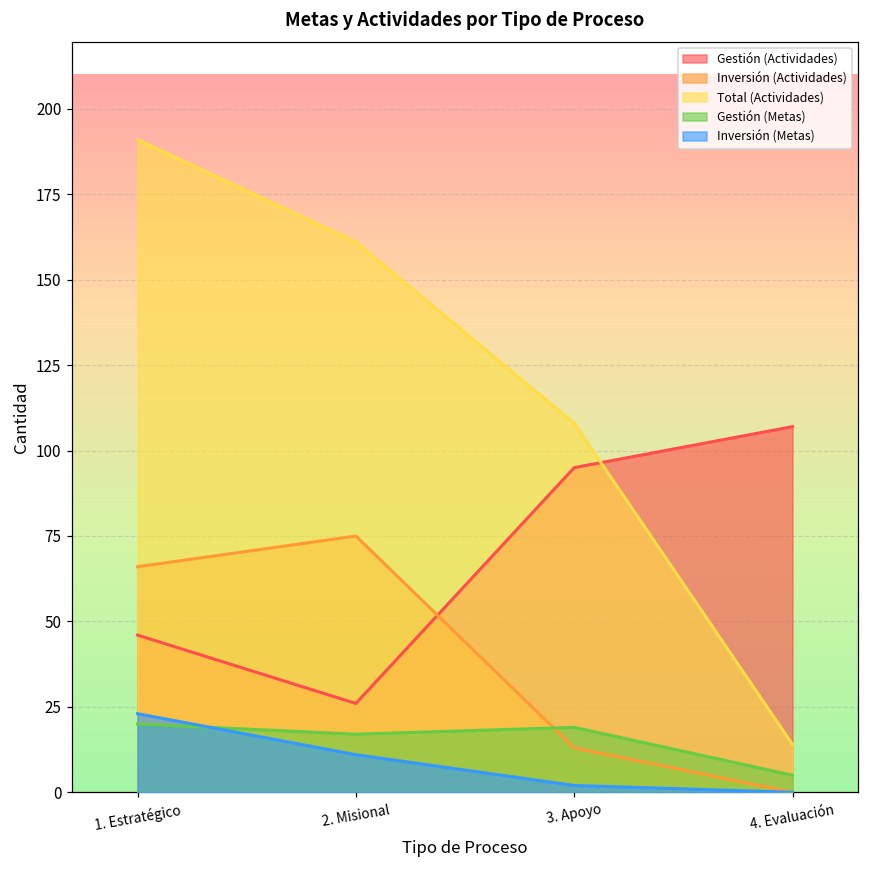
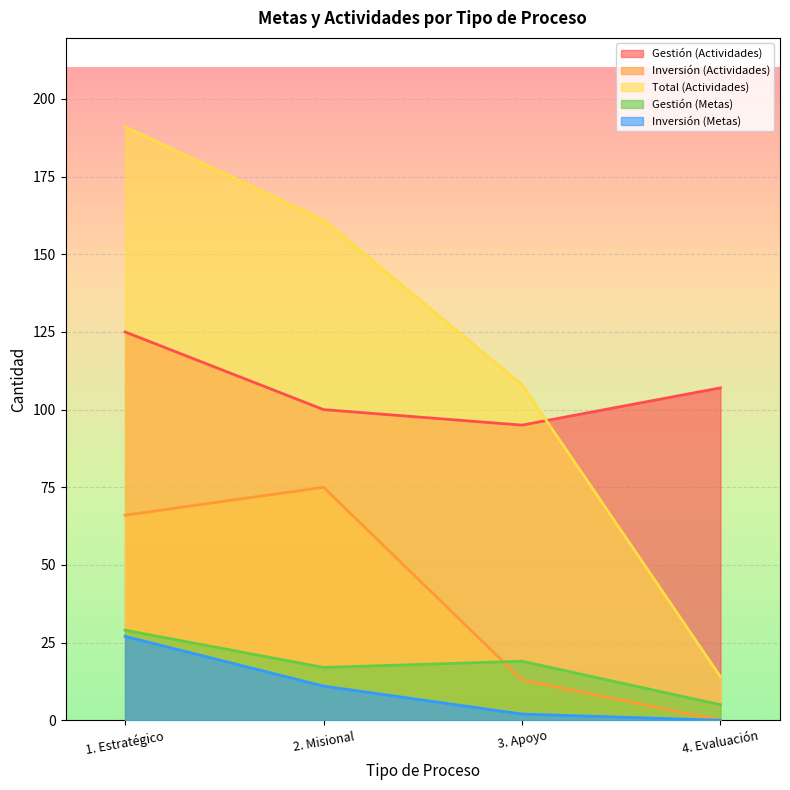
  {
    "Gestión (Actividades)": {
-     "1. Estratégico": 46,
-     "2. Misional": 26,
+     "1. Estratégico": 125,
+     "2. Misional": 100,
      "3. Apoyo": 95,
      "4. Evaluación": 107
    },
    "Inversión (Actividades)": {
      "1. Estratégico": 66,
      "2. Misional": 75,
      "3. Apoyo": 13
    },
    "Total (Actividades)": {
      "1. Estratégico": 191,
      "2. Misional": 161,
      "3. Apoyo": 108,
      "4. Evaluación": 14
    },
    "Gestión (Metas)": {
-     "1. Estratégico": 20,
+     "1. Estratégico": 29,
      "2. Misional": 17,
      "3. Apoyo": 19,
      "4. Evaluación": 5
    },
    "Inversión (Metas)": {
-     "1. Estratégico": 23,
+     "1. Estratégico": 27,
      "2. Misional": 11,
      "3. Apoyo": 2
    }
  }
